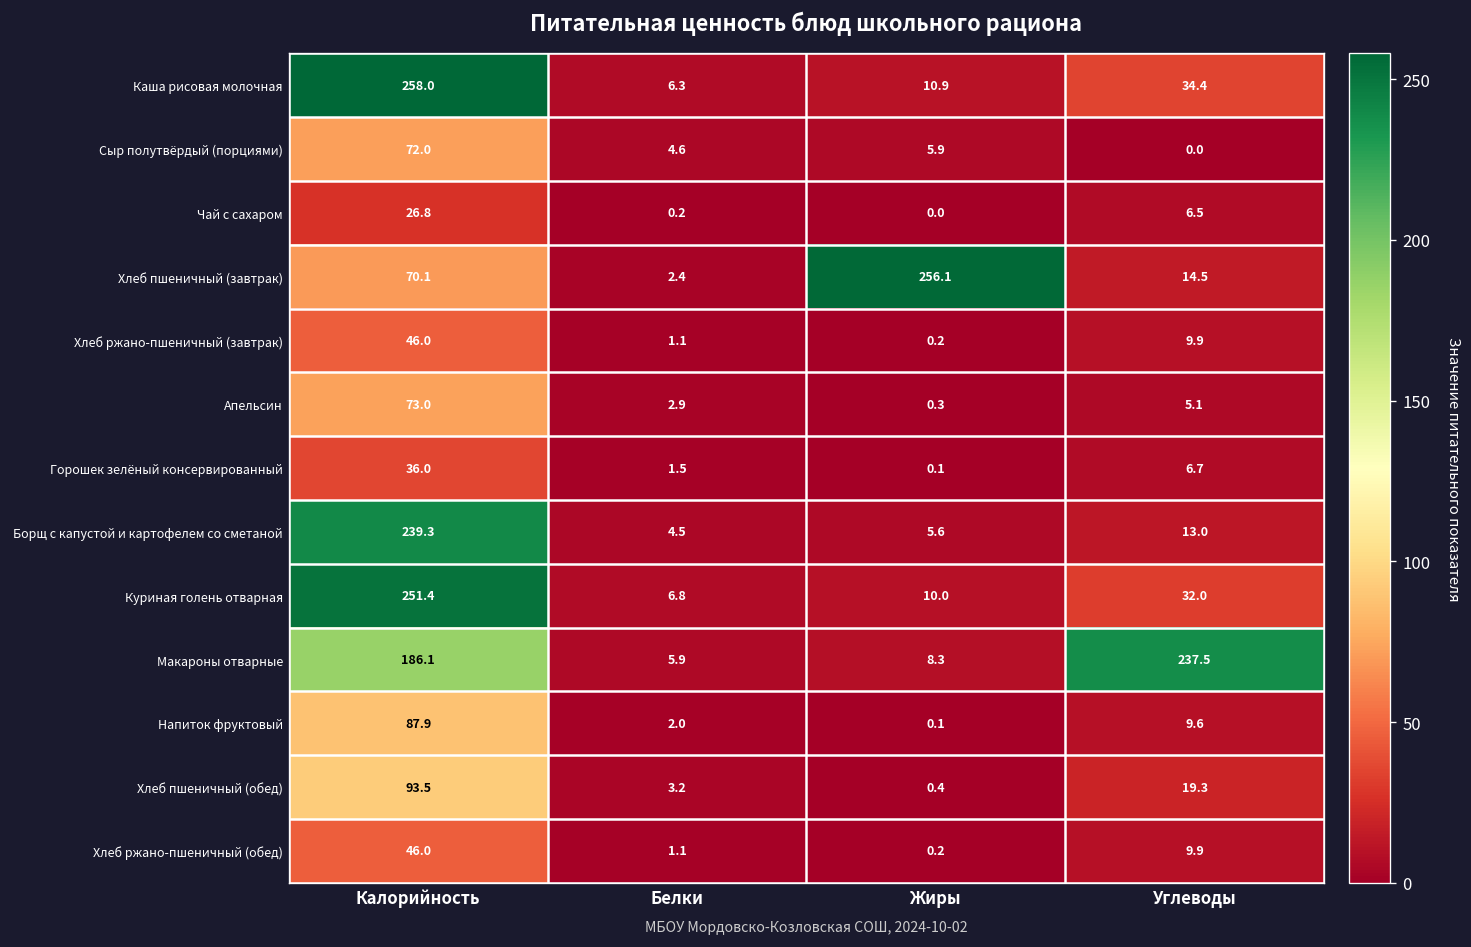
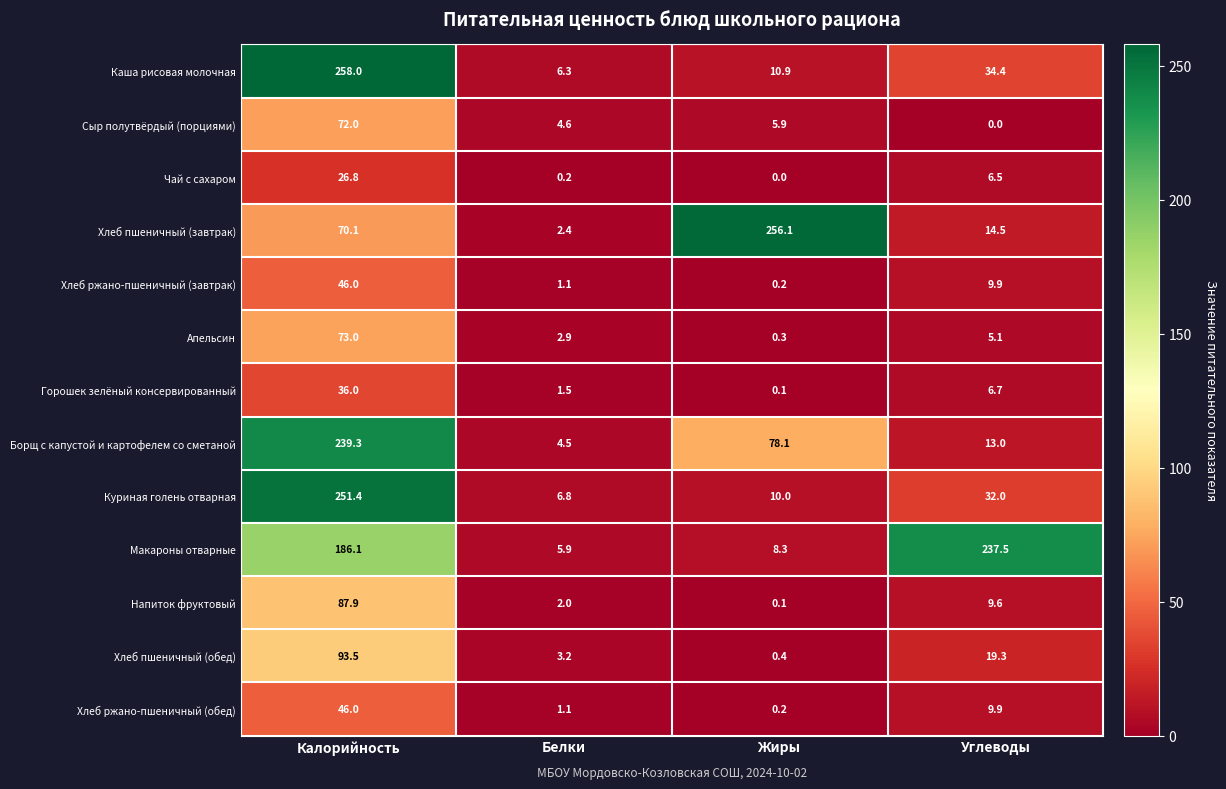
  {
    "Каша рисовая молочная": {
      "Калорийность": 258.0,
      "Белки": 6.3,
      "Жиры": 10.9,
      "Углеводы": 34.4
    },
    "Сыр полутвёрдый (порциями)": {
      "Калорийность": 72.0,
      "Белки": 4.6,
      "Жиры": 5.9,
      "Углеводы": 0.0
    },
    "Чай с сахаром": {
      "Калорийность": 26.8,
      "Белки": 0.2,
      "Жиры": 0.0,
      "Углеводы": 6.5
    },
    "Хлеб пшеничный (завтрак)": {
      "Калорийность": 70.1,
      "Белки": 2.4,
      "Жиры": 256.1,
      "Углеводы": 14.5
    },
    "Хлеб ржано-пшеничный (завтрак)": {
      "Калорийность": 46.0,
      "Белки": 1.1,
      "Жиры": 0.2,
      "Углеводы": 9.9
    },
    "Апельсин": {
      "Калорийность": 73.0,
      "Белки": 2.9,
      "Жиры": 0.3,
      "Углеводы": 5.1
    },
    "Горошек зелёный консервированный": {
      "Калорийность": 36.0,
      "Белки": 1.5,
      "Жиры": 0.1,
      "Углеводы": 6.7
    },
    "Борщ с капустой и картофелем со сметаной": {
      "Калорийность": 239.3,
      "Белки": 4.5,
-     "Жиры": 5.6,
+     "Жиры": 78.1,
      "Углеводы": 13.0
    },
    "Куриная голень отварная": {
      "Калорийность": 251.4,
      "Белки": 6.8,
      "Жиры": 10.0,
      "Углеводы": 32.0
    },
    "Макароны отварные": {
      "Калорийность": 186.1,
      "Белки": 5.9,
      "Жиры": 8.3,
      "Углеводы": 237.5
    },
    "Напиток фруктовый": {
      "Калорийность": 87.9,
      "Белки": 2.0,
      "Жиры": 0.1,
      "Углеводы": 9.6
    },
    "Хлеб пшеничный (обед)": {
      "Калорийность": 93.5,
      "Белки": 3.2,
      "Жиры": 0.4,
      "Углеводы": 19.3
    },
    "Хлеб ржано-пшеничный (обед)": {
      "Калорийность": 46.0,
      "Белки": 1.1,
      "Жиры": 0.2,
      "Углеводы": 9.9
    }
  }
